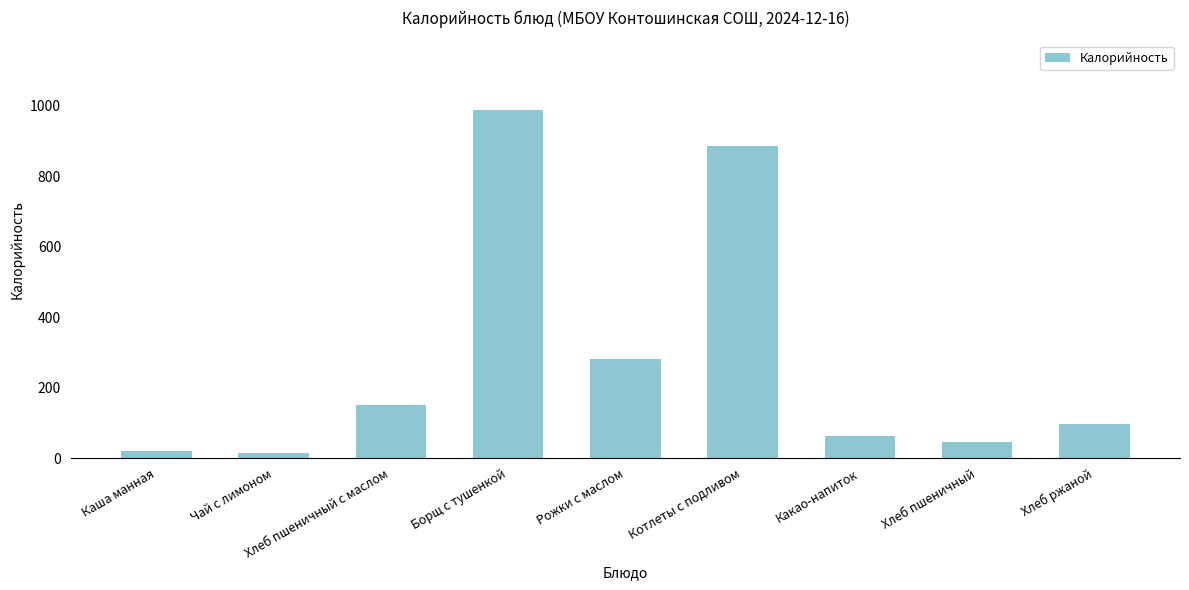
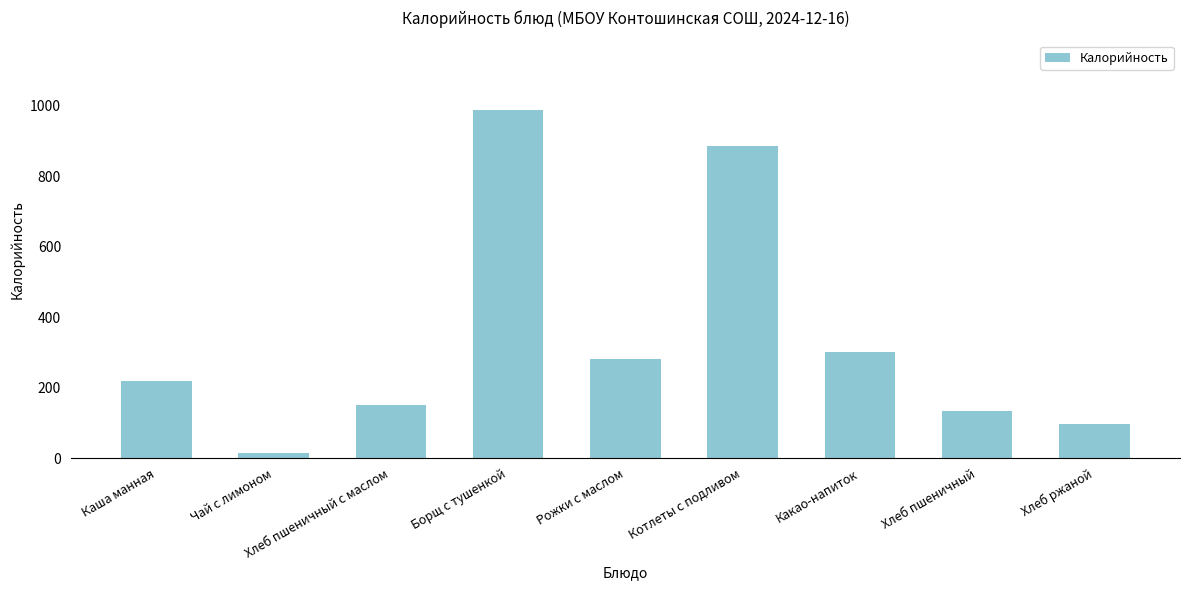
  {
-   "Каша манная": 20,
+   "Каша манная": 220,
    "Чай с лимоном": 10,
    "Хлеб пшеничный с маслом": 150,
    "Борщ с тушенкой": 990,
    "Рожки с маслом": 280,
    "Котлеты с подливом": 890,
-   "Какао-напиток": 60,
-   "Хлеб пшеничный": 50,
+   "Какао-напиток": 300,
+   "Хлеб пшеничный": 130,
    "Хлеб ржаной": 100
  }
